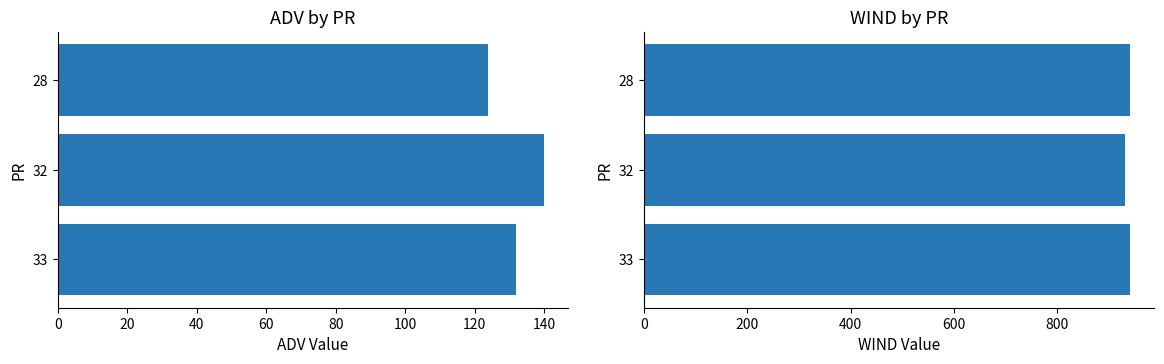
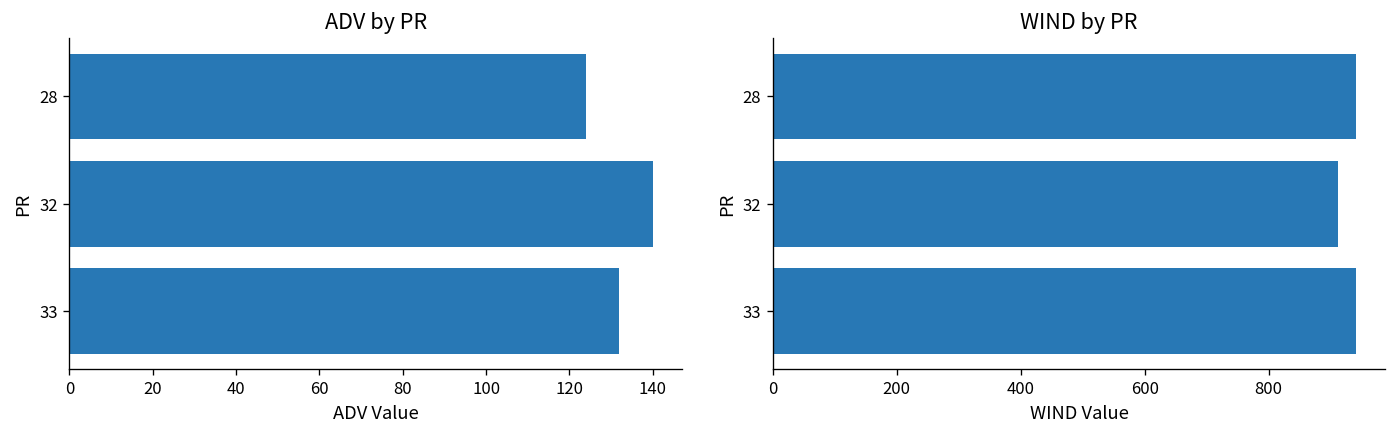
  {
    "ADV by PR": {
      "28": 124,
      "32": 140,
      "33": 132
    },
    "WIND by PR": {
      "28": 940,
-     "32": 930,
+     "32": 910,
      "33": 940
    }
  }
